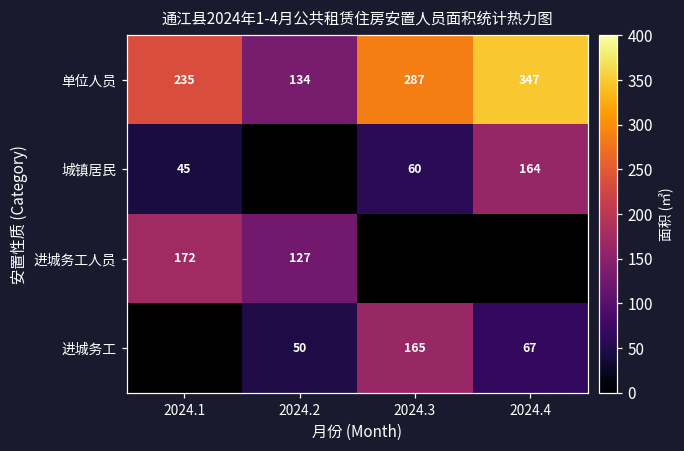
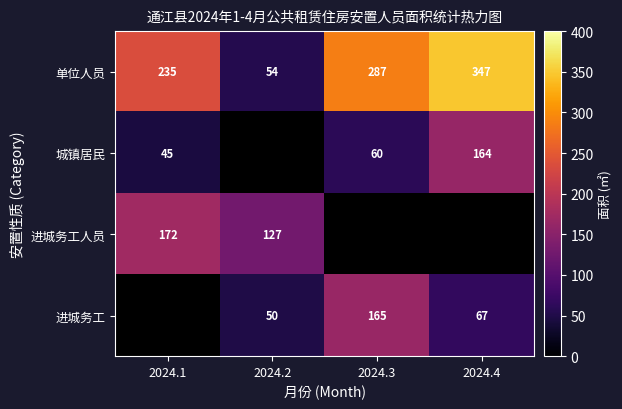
  {
    "单位人员": {
      "2024.1": 235,
-     "2024.2": 134,
+     "2024.2": 54,
      "2024.3": 287,
      "2024.4": 347
    },
    "城镇居民": {
      "2024.1": 45,
      "2024.3": 60,
      "2024.4": 164
    },
    "进城务工人员": {
      "2024.1": 172,
      "2024.2": 127
    },
    "进城务工": {
      "2024.2": 50,
      "2024.3": 165,
      "2024.4": 67
    }
  }
